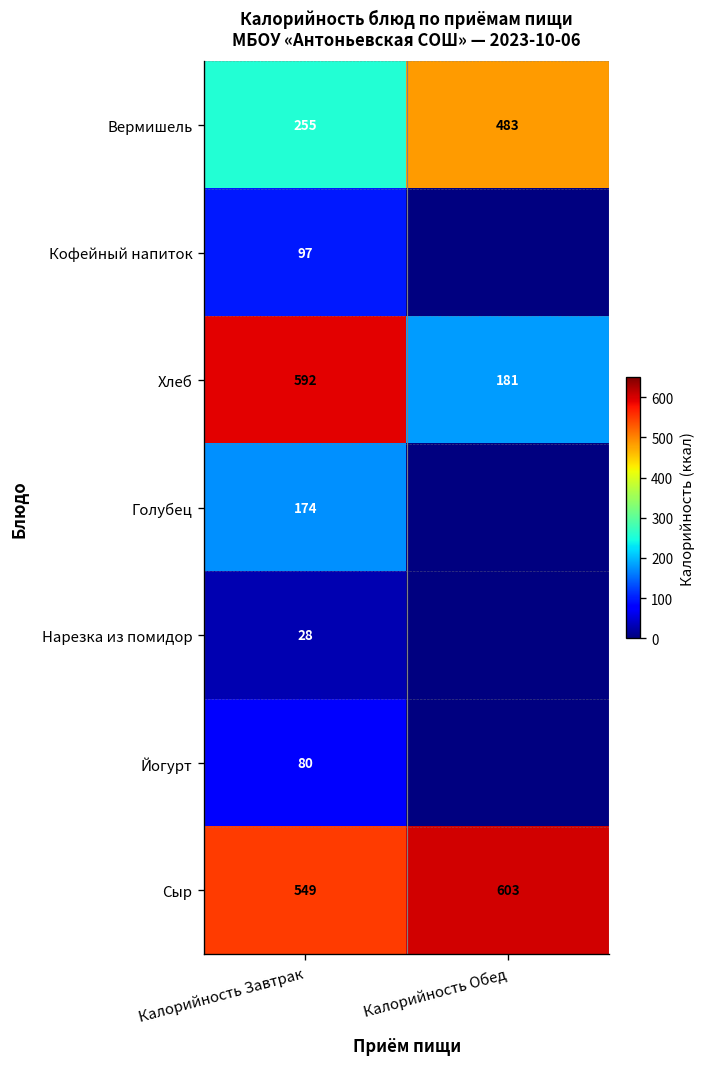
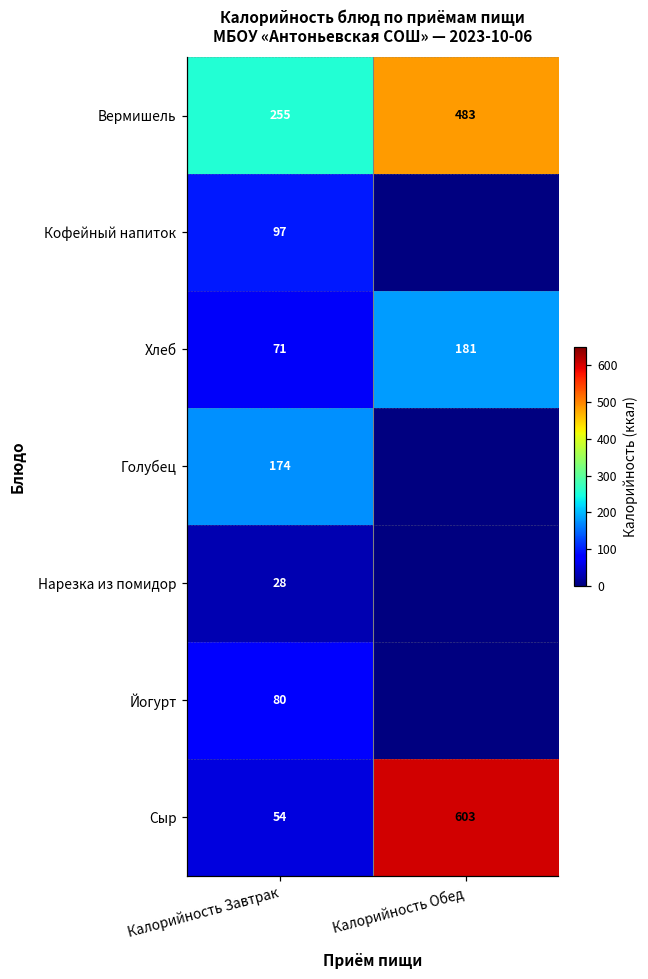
  {
    "Вермишель": {
      "Калорийность Завтрак": 255,
      "Калорийность Обед": 483
    },
    "Кофейный напиток": {
      "Калорийность Завтрак": 97
    },
    "Хлеб": {
-     "Калорийность Завтрак": 592,
+     "Калорийность Завтрак": 71,
      "Калорийность Обед": 181
    },
    "Голубец": {
      "Калорийность Завтрак": 174
    },
    "Нарезка из помидор": {
      "Калорийность Завтрак": 28
    },
    "Йогурт": {
      "Калорийность Завтрак": 80
    },
    "Сыр": {
-     "Калорийность Завтрак": 549,
+     "Калорийность Завтрак": 54,
      "Калорийность Обед": 603
    }
  }
